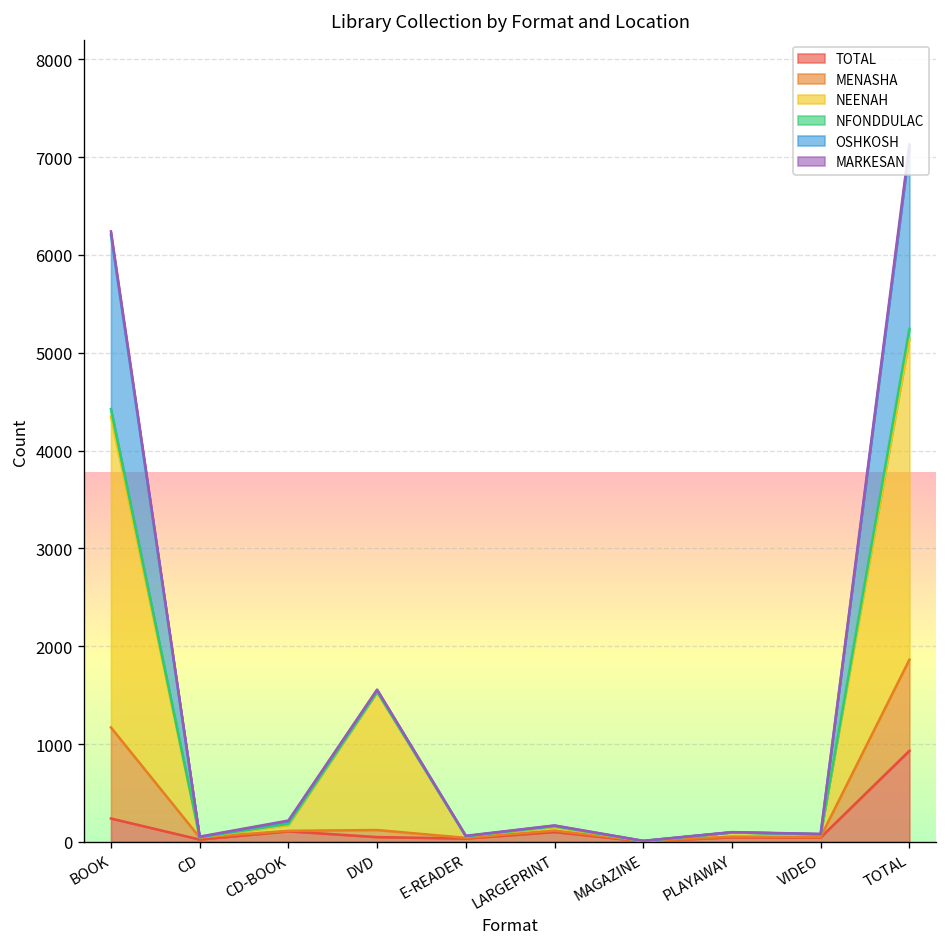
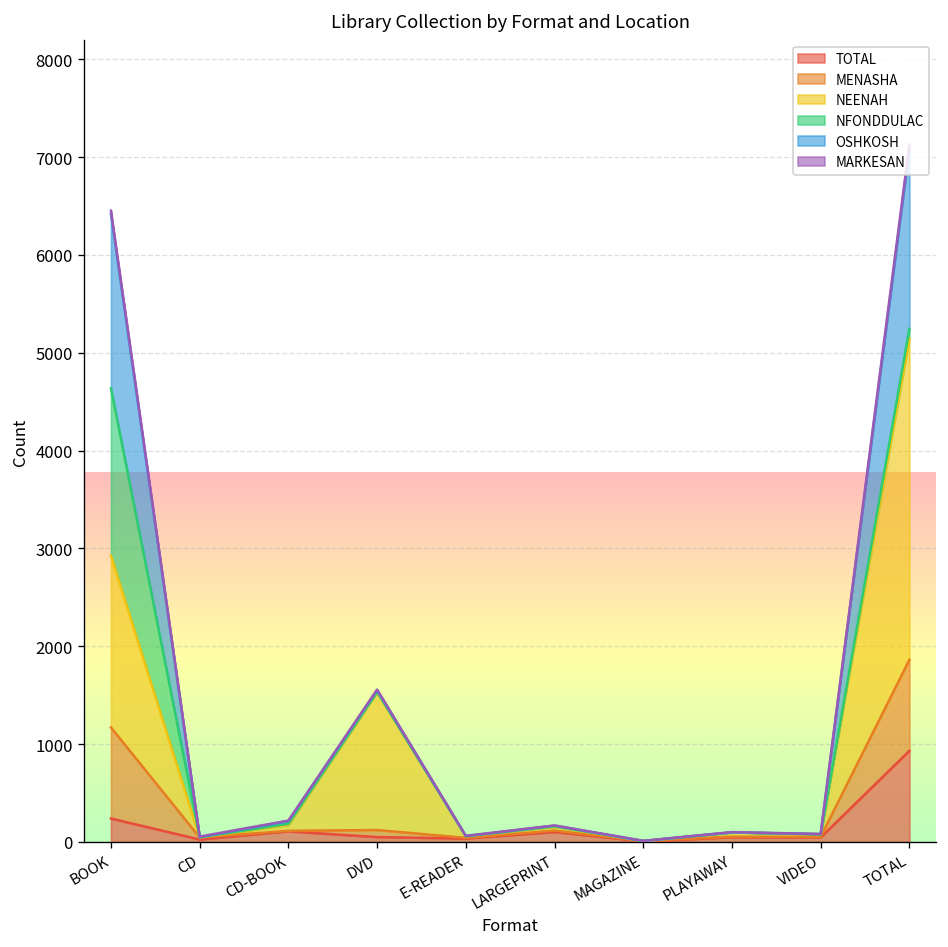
  {
    "NEENAH": {
-     "BOOK": 3200,
+     "BOOK": 1800,
      "TOTAL": 3300
    },
    "NFONDDULAC": {
-     "BOOK": 100,
+     "BOOK": 1700,
      "TOTAL": 100
    },
    "OSHKOSH": {
      "BOOK": 1800
    },
    "MARKESAN": {
      "BOOK": 0
    }
  }
